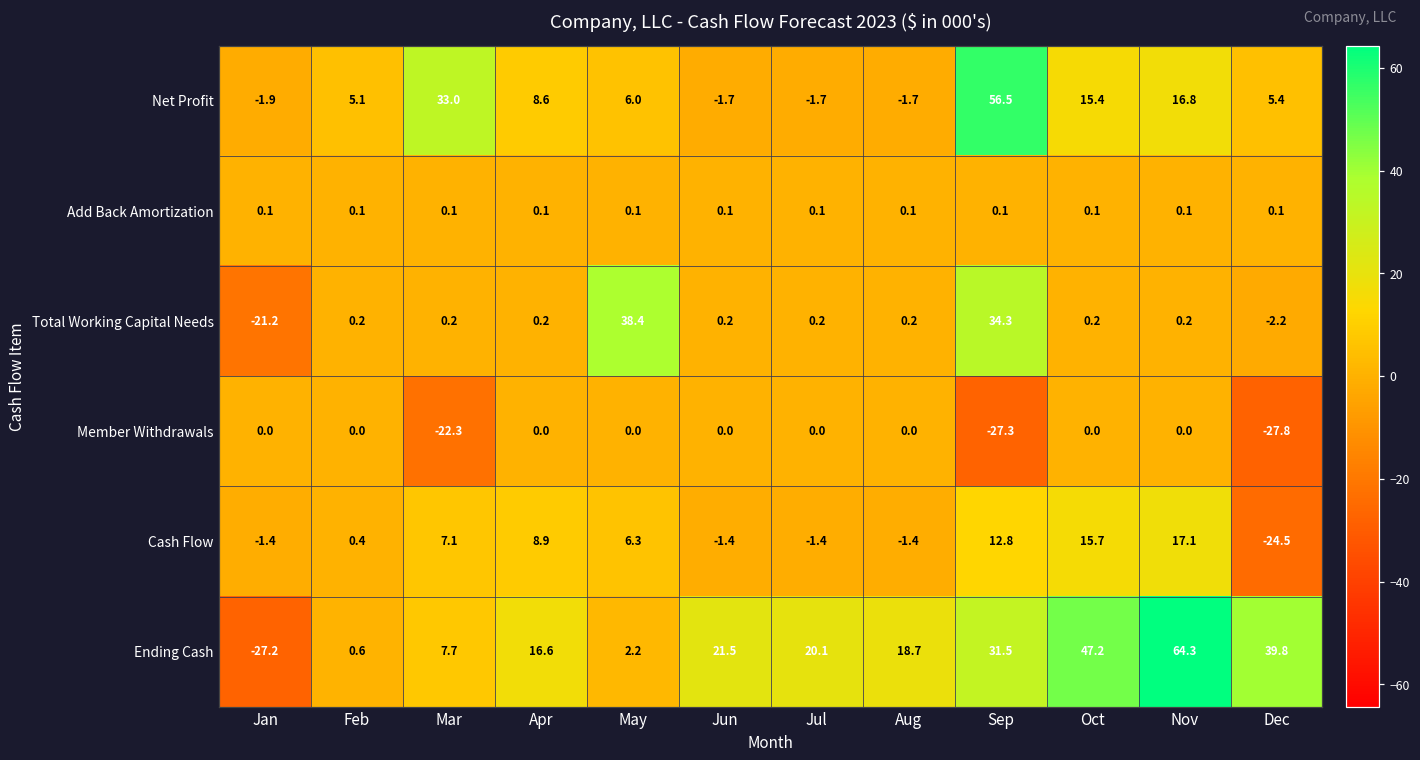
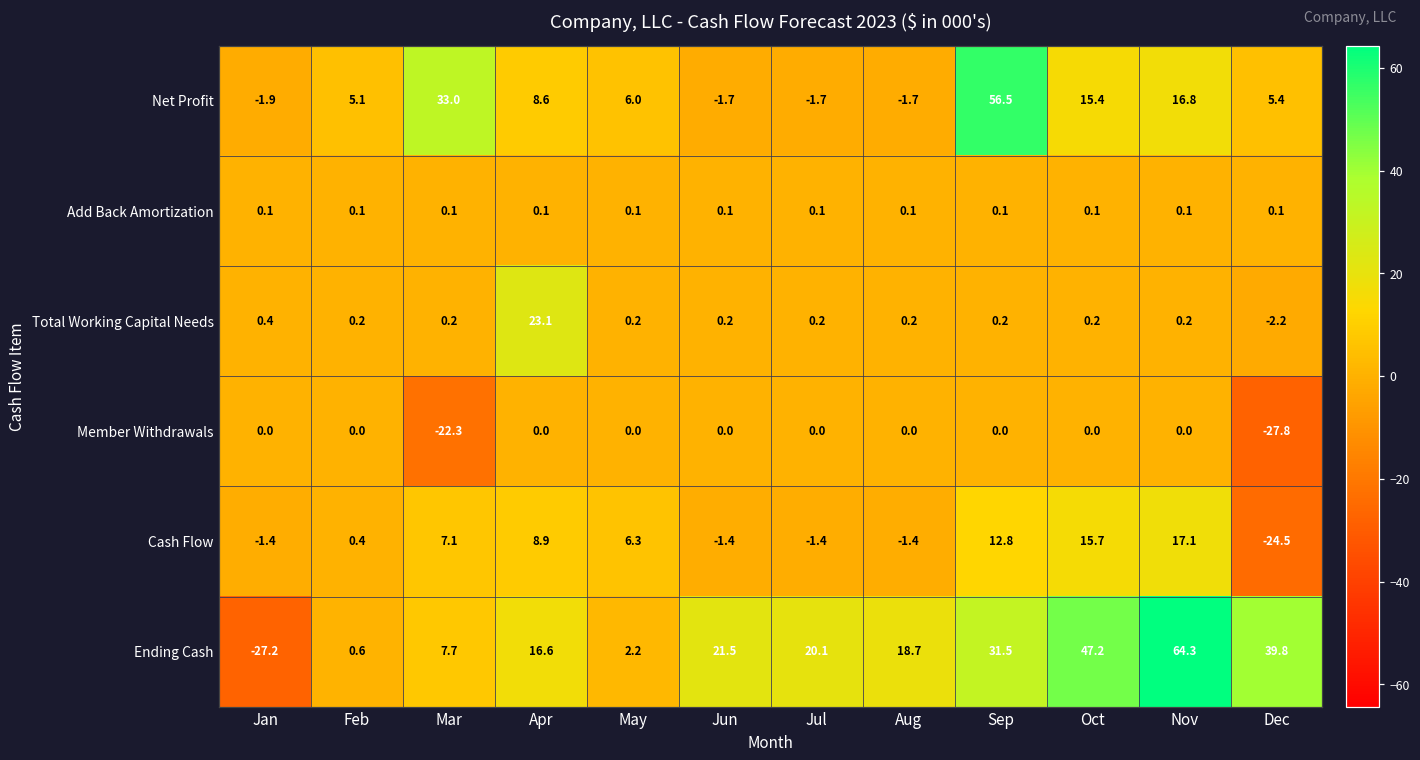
  {
    "Net Profit": {
      "Jan": -1.9,
      "Feb": 5.1,
      "Mar": 33.0,
      "Apr": 8.6,
      "May": 6.0,
      "Jun": -1.7,
      "Jul": -1.7,
      "Aug": -1.7,
      "Sep": 56.5,
      "Oct": 15.4,
      "Nov": 16.8,
      "Dec": 5.4
    },
    "Add Back Amortization": {
      "Jan": 0.1,
      "Feb": 0.1,
      "Mar": 0.1,
      "Apr": 0.1,
      "May": 0.1,
      "Jun": 0.1,
      "Jul": 0.1,
      "Aug": 0.1,
      "Sep": 0.1,
      "Oct": 0.1,
      "Nov": 0.1,
      "Dec": 0.1
    },
    "Total Working Capital Needs": {
-     "Jan": -21.2,
+     "Jan": 0.4,
      "Feb": 0.2,
      "Mar": 0.2,
-     "Apr": 0.2,
-     "May": 38.4,
+     "Apr": 23.1,
+     "May": 0.2,
      "Jun": 0.2,
      "Jul": 0.2,
      "Aug": 0.2,
-     "Sep": 34.3,
+     "Sep": 0.2,
      "Oct": 0.2,
      "Nov": 0.2,
      "Dec": -2.2
    },
    "Member Withdrawals": {
      "Jan": 0.0,
      "Feb": 0.0,
      "Mar": -22.3,
      "Apr": 0.0,
      "May": 0.0,
      "Jun": 0.0,
      "Jul": 0.0,
      "Aug": 0.0,
-     "Sep": -27.3,
+     "Sep": 0.0,
      "Oct": 0.0,
      "Nov": 0.0,
      "Dec": -27.8
    },
    "Cash Flow": {
      "Jan": -1.4,
      "Feb": 0.4,
      "Mar": 7.1,
      "Apr": 8.9,
      "May": 6.3,
      "Jun": -1.4,
      "Jul": -1.4,
      "Aug": -1.4,
      "Sep": 12.8,
      "Oct": 15.7,
      "Nov": 17.1,
      "Dec": -24.5
    },
    "Ending Cash": {
      "Jan": -27.2,
      "Feb": 0.6,
      "Mar": 7.7,
      "Apr": 16.6,
      "May": 2.2,
      "Jun": 21.5,
      "Jul": 20.1,
      "Aug": 18.7,
      "Sep": 31.5,
      "Oct": 47.2,
      "Nov": 64.3,
      "Dec": 39.8
    }
  }
